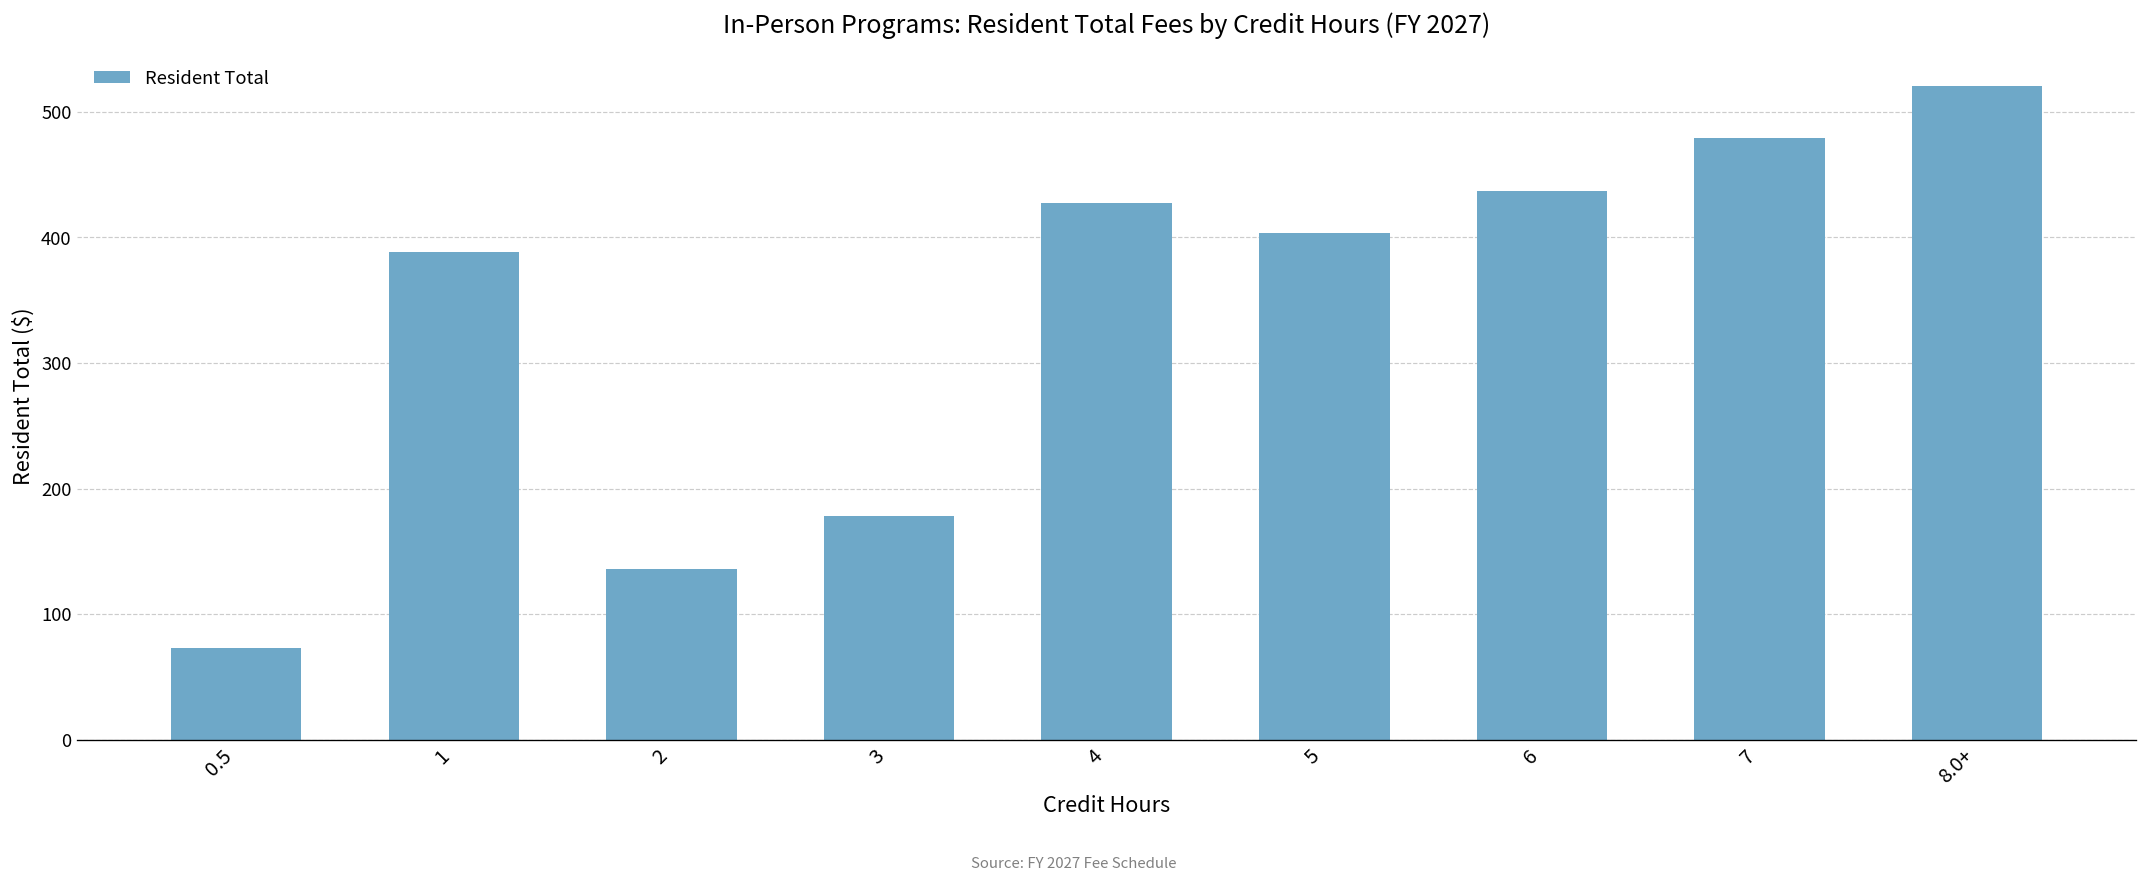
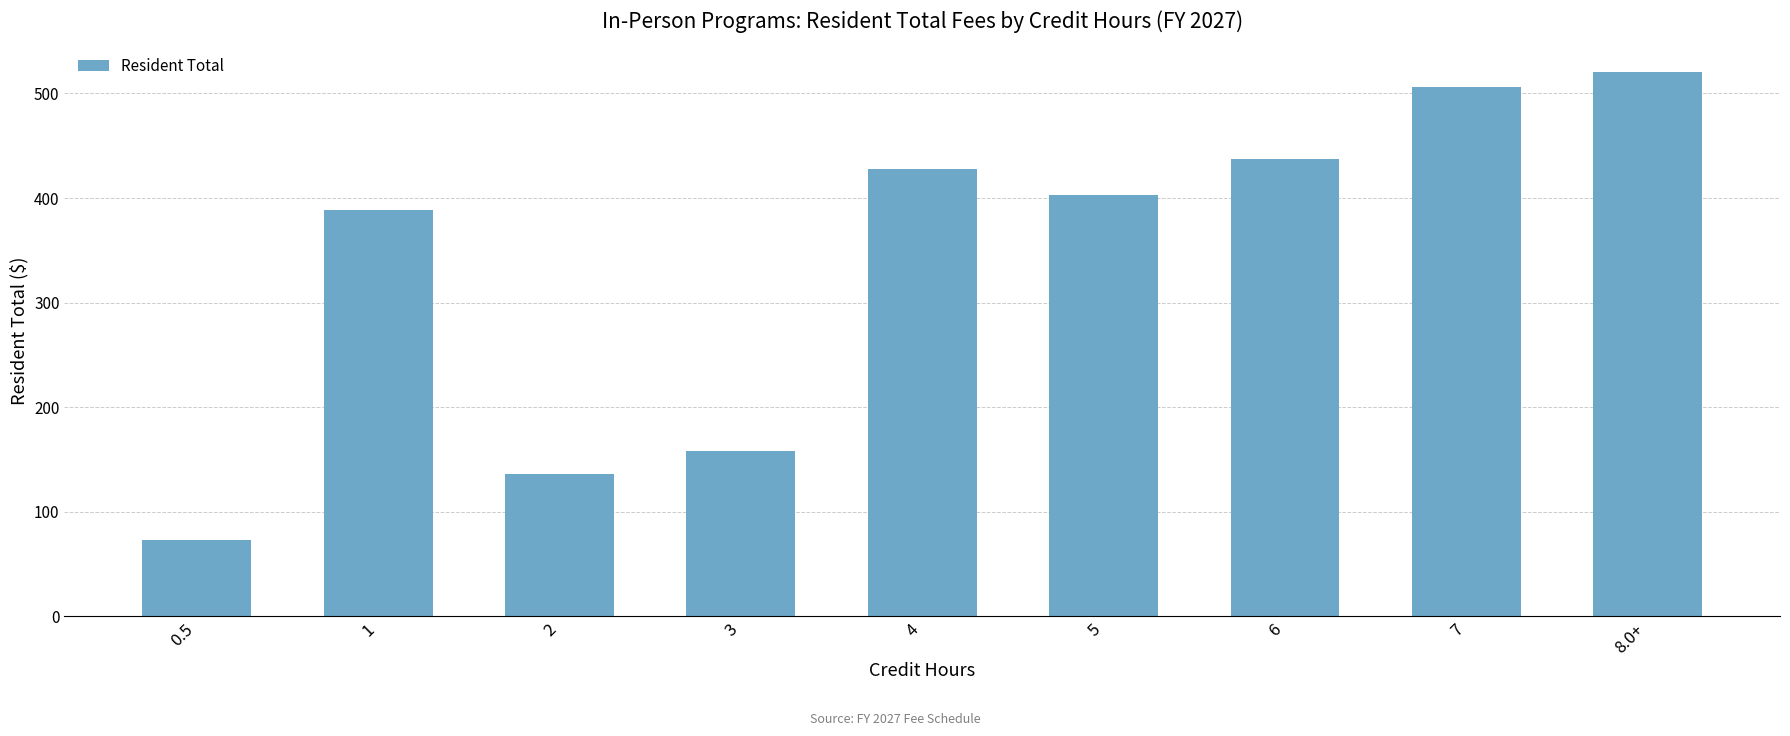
  {
    "0.5": 73,
    "1": 388,
    "2": 136,
-   "3": 178,
+   "3": 158,
    "4": 427,
    "5": 403,
    "6": 437,
-   "7": 479,
+   "7": 506,
    "8.0+": 521
  }
